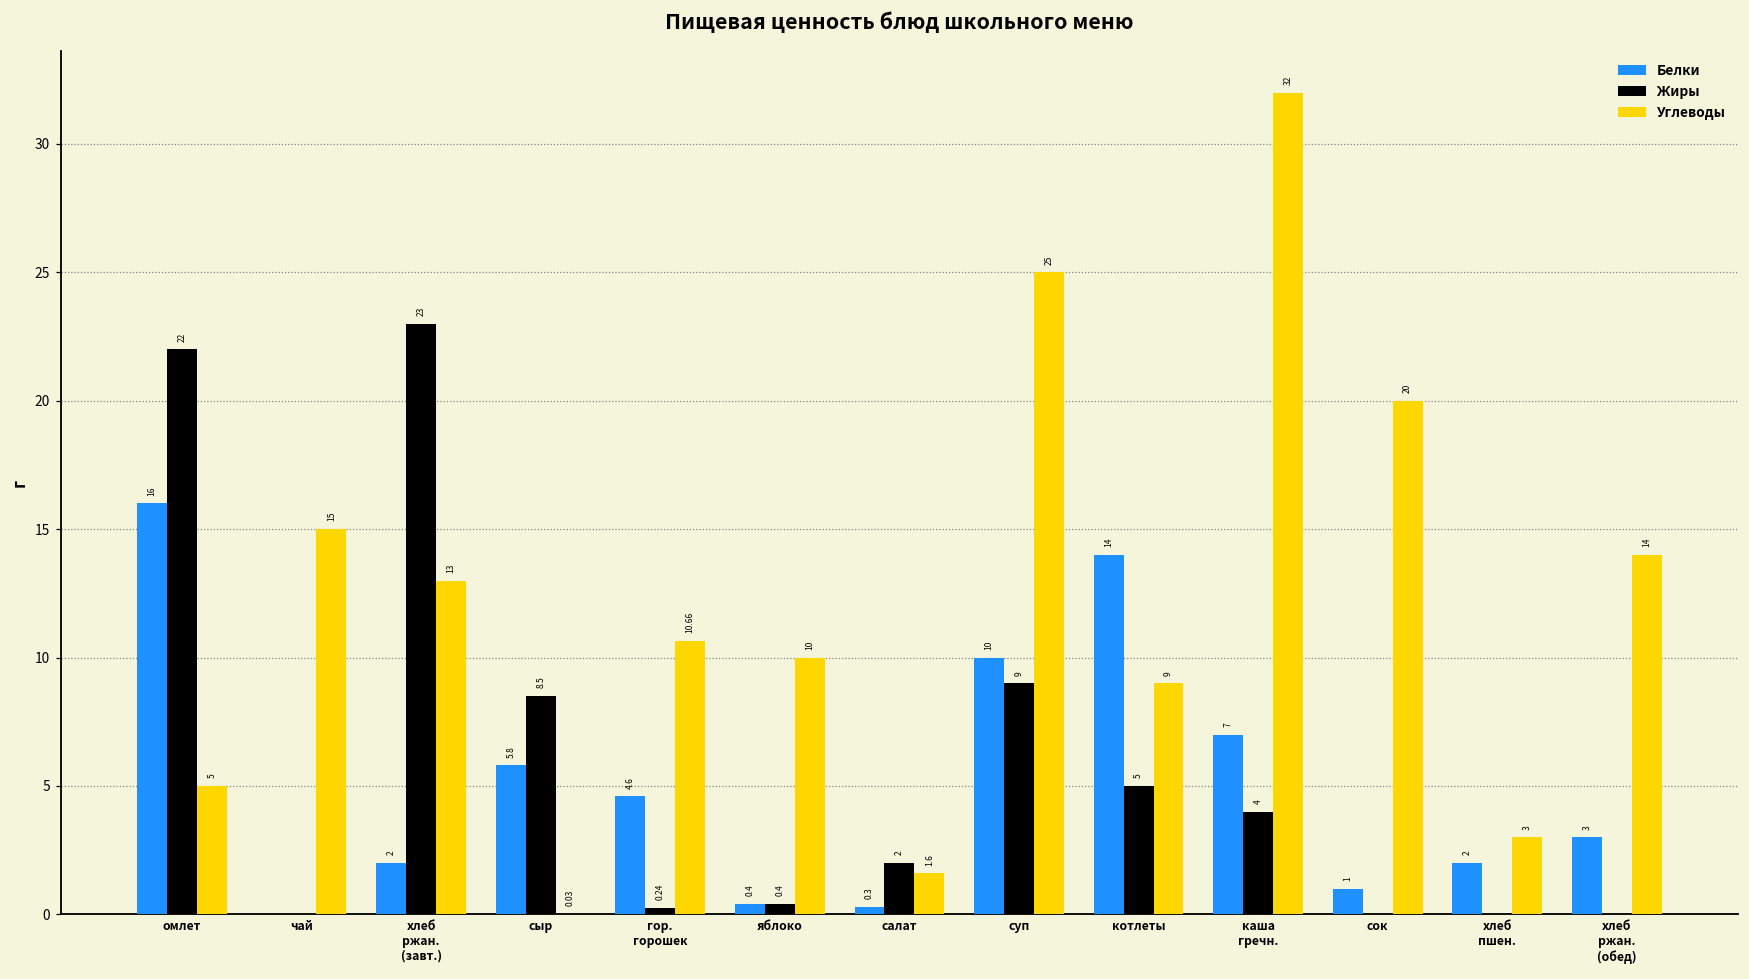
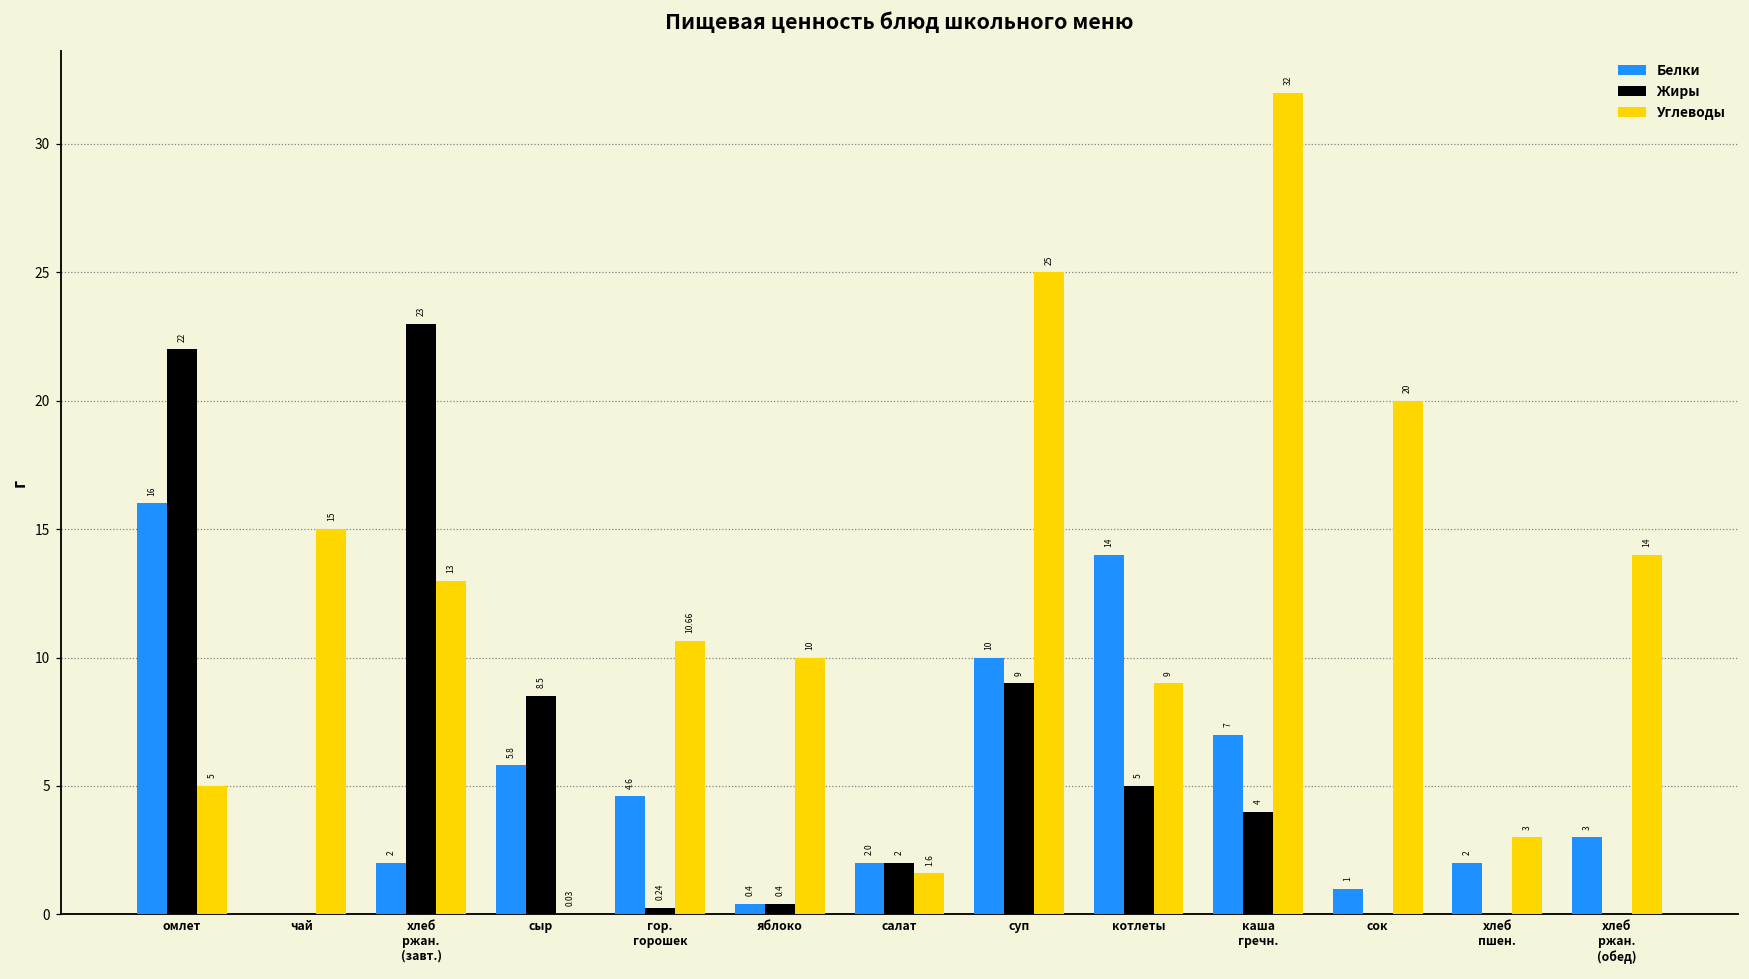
  {
    "Белки": {
      "омлет": 16,
      "хлеб ржан. (завт.)": 2,
      "сыр": 5.8,
      "гор. горошек": 4.6,
      "яблоко": 0.4,
-     "салат": 0.3,
+     "салат": 2.0,
      "суп": 10,
      "котлеты": 14,
      "каша гречн.": 7,
      "сок": 1,
      "хлеб пшен.": 2,
      "хлеб ржан. (обед)": 3
    },
    "Жиры": {
      "омлет": 22,
      "хлеб ржан. (завт.)": 23,
      "сыр": 8.5,
      "гор. горошек": 0.24,
      "яблоко": 0.4,
      "салат": 2,
      "суп": 9,
      "котлеты": 5,
      "каша гречн.": 4
    },
    "Углеводы": {
      "омлет": 5,
      "чай": 15,
      "хлеб ржан. (завт.)": 13,
      "сыр": 0.03,
      "гор. горошек": 10.66,
      "яблоко": 10,
      "салат": 1.6,
      "суп": 25,
      "котлеты": 9,
      "каша гречн.": 32,
      "сок": 20,
      "хлеб пшен.": 3,
      "хлеб ржан. (обед)": 14
    }
  }
